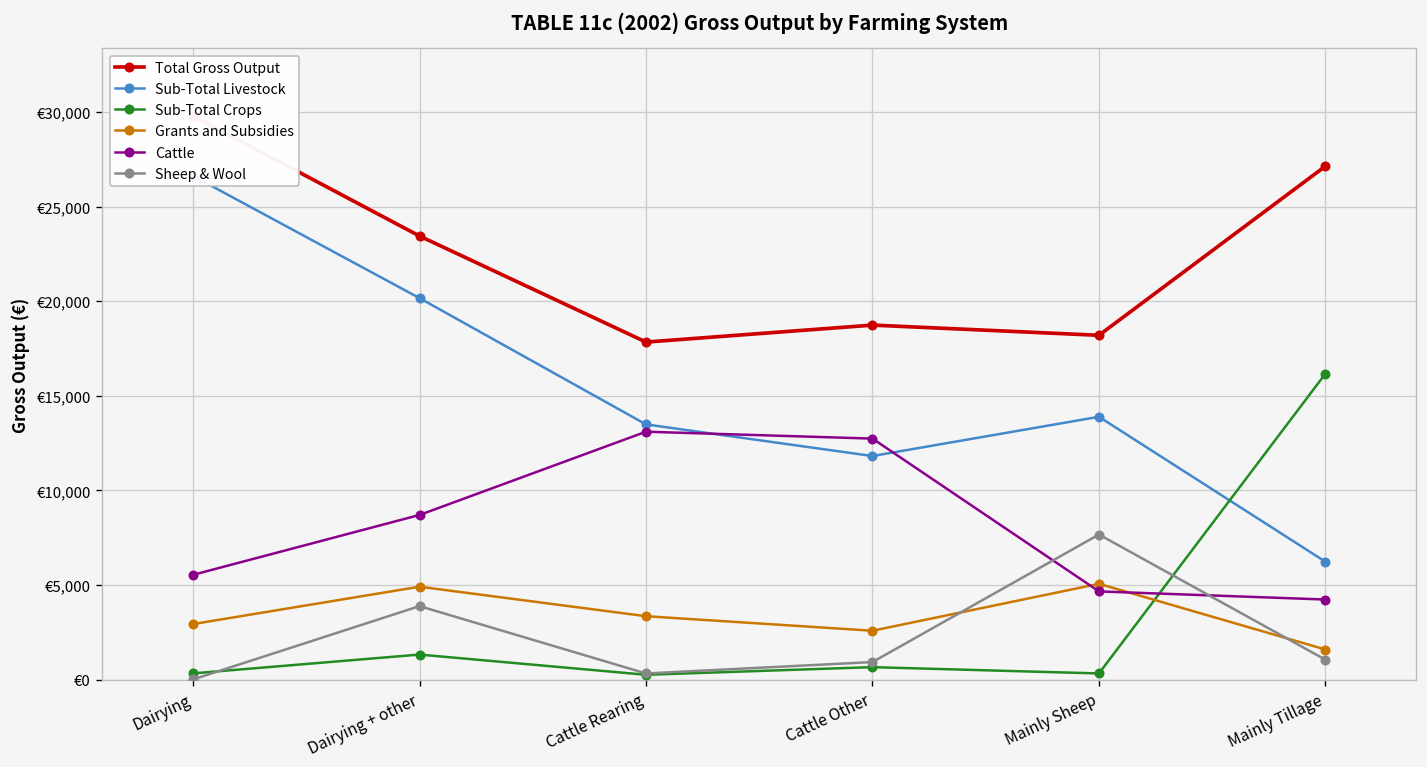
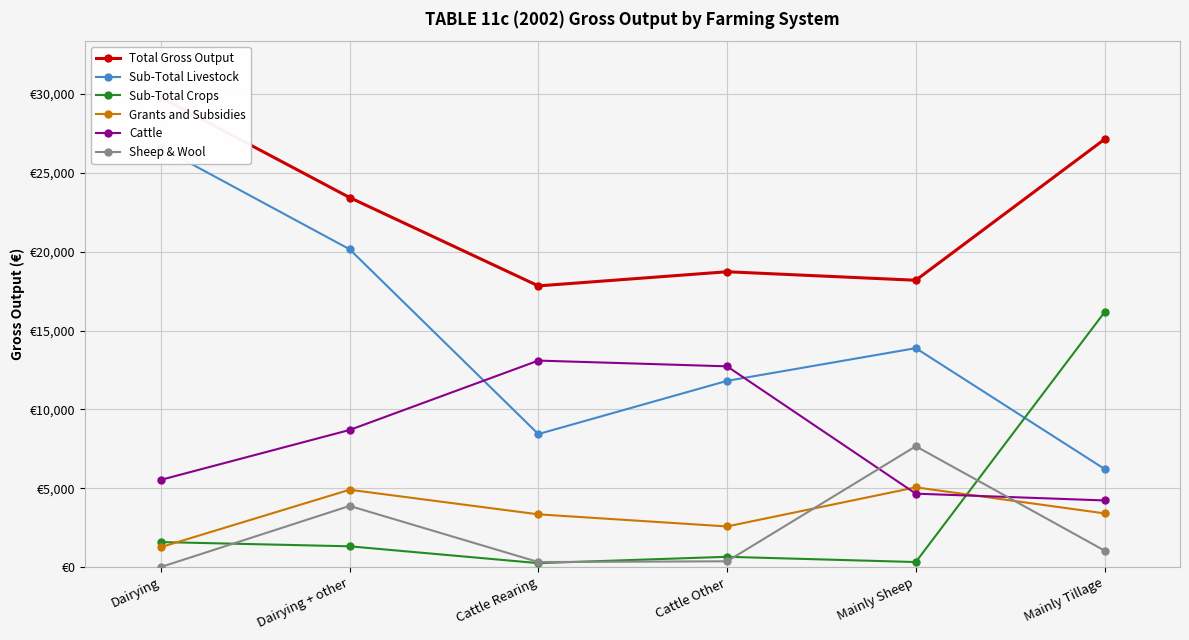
  {
    "Total Gross Output": {
      "Dairying + other": "€23,400",
      "Cattle Rearing": "€17,800",
      "Cattle Other": "€18,700",
      "Mainly Sheep": "€18,200",
      "Mainly Tillage": "€27,100"
    },
    "Sub-Total Livestock": {
      "Dairying + other": "€20,200",
-     "Cattle Rearing": "€13,500",
+     "Cattle Rearing": "€8,400",
      "Cattle Other": "€11,800",
      "Mainly Sheep": "€13,900",
      "Mainly Tillage": "€6,200"
    },
    "Sub-Total Crops": {
-     "Dairying": "€300",
+     "Dairying": "€1,600",
      "Dairying + other": "€1,300",
      "Cattle Other": "€700",
      "Mainly Sheep": "€300",
      "Mainly Tillage": "€16,200"
    },
    "Grants and Subsidies": {
-     "Dairying": "€2,900",
+     "Dairying": "€1,300",
      "Dairying + other": "€4,900",
      "Cattle Rearing": "€3,400",
      "Cattle Other": "€2,600",
      "Mainly Sheep": "€5,100",
-     "Mainly Tillage": "€1,600"
+     "Mainly Tillage": "€3,400"
    },
    "Cattle": {
      "Dairying": "€5,500",
      "Dairying + other": "€8,700",
      "Cattle Rearing": "€13,100",
      "Cattle Other": "€12,700",
      "Mainly Sheep": "€4,700",
      "Mainly Tillage": "€4,200"
    },
    "Sheep & Wool": {
      "Dairying": "€0",
      "Dairying + other": "€3,900",
-     "Cattle Other": "€900",
+     "Cattle Other": "€400",
      "Mainly Sheep": "€7,700",
      "Mainly Tillage": "€1,100"
    }
  }
